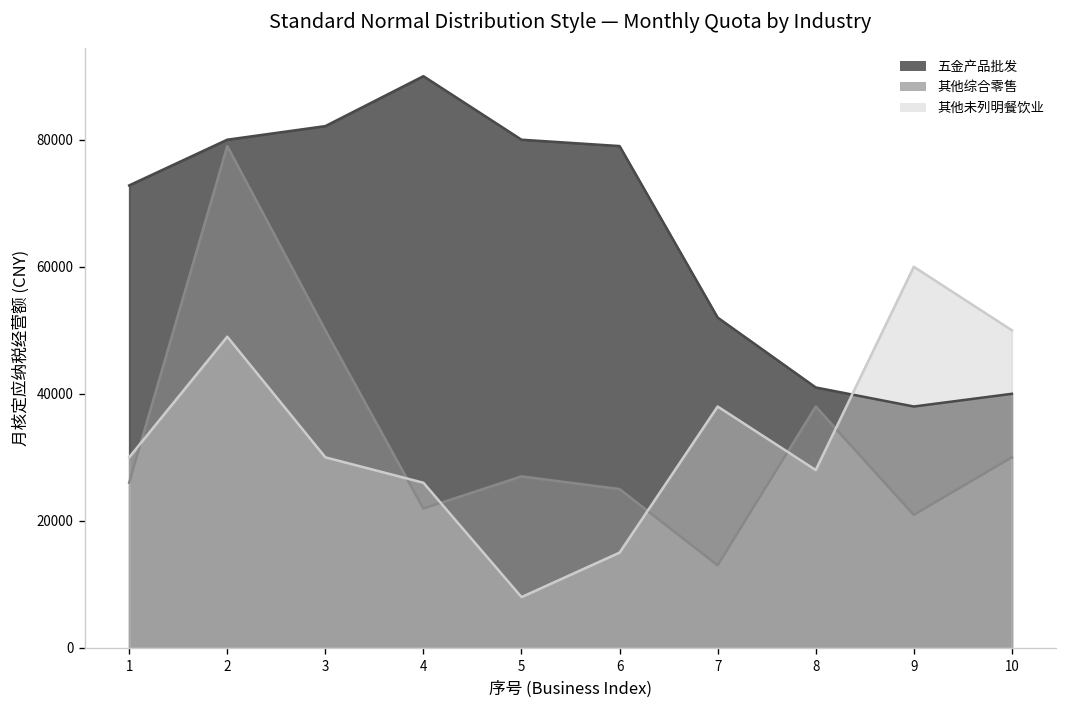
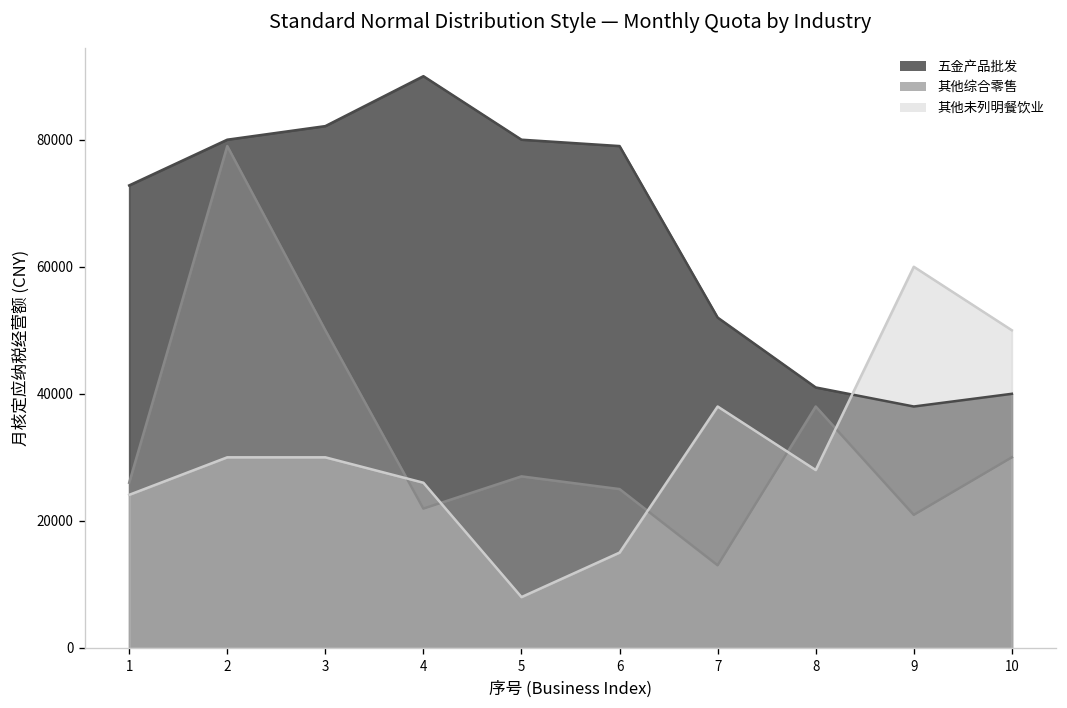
  {
    "五金产品批发": {
      "1": 73000,
      "2": 80000,
      "3": 82000,
      "4": 90000,
      "5": 80000,
      "6": 79000,
      "7": 52000,
      "8": 41000,
      "9": 38000,
      "10": 40000
    },
    "其他综合零售": {
      "1": 26000,
      "2": 79000,
      "3": 50000,
      "4": 22000,
      "5": 27000,
      "6": 25000,
      "7": 13000,
      "8": 38000,
      "9": 21000,
      "10": 30000
    },
    "其他未列明餐饮业": {
-     "1": 30000,
-     "2": 49000,
+     "1": 24000,
+     "2": 30000,
      "3": 30000,
      "4": 26000,
      "5": 8000,
      "6": 15000,
      "7": 38000,
      "8": 28000,
      "9": 60000,
      "10": 50000
    }
  }
